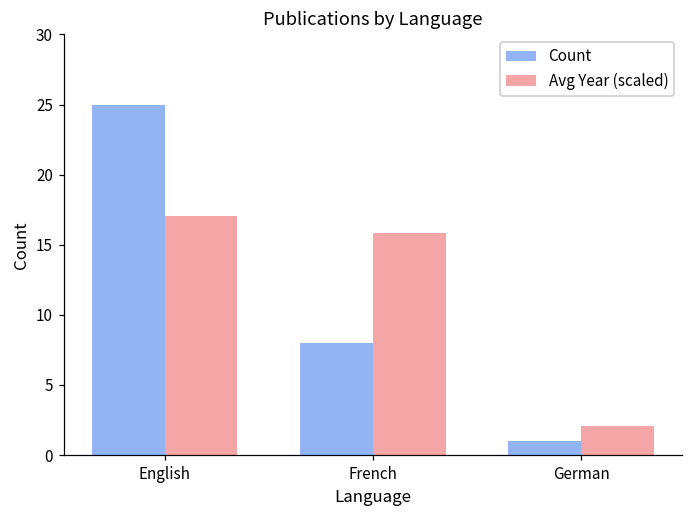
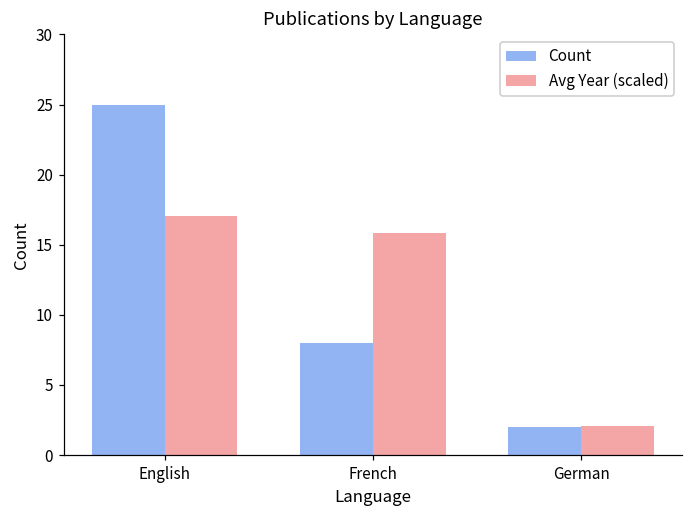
  {
    "Count": {
      "English": 25,
      "French": 8,
-     "German": 1
+     "German": 2
    },
    "Avg Year (scaled)": {
      "English": 17,
      "French": 16,
      "German": 2
    }
  }
